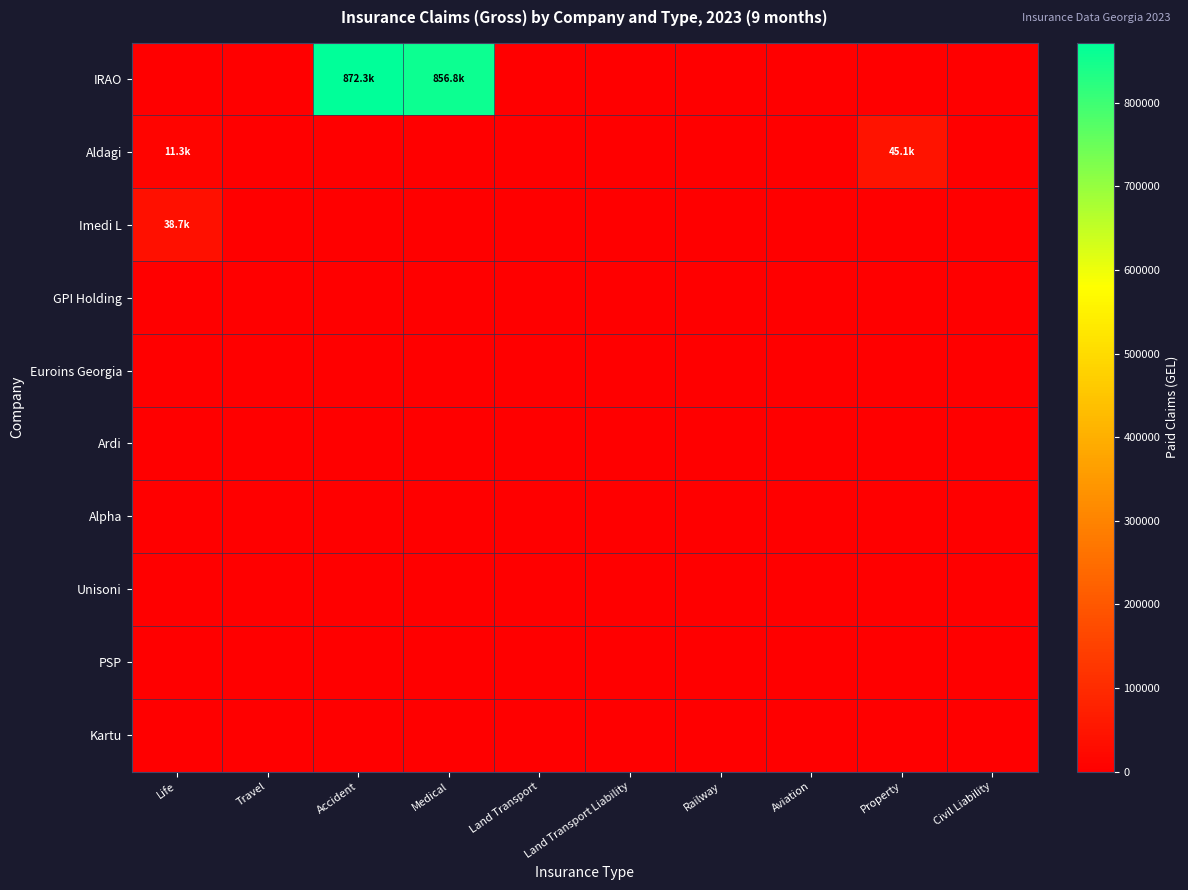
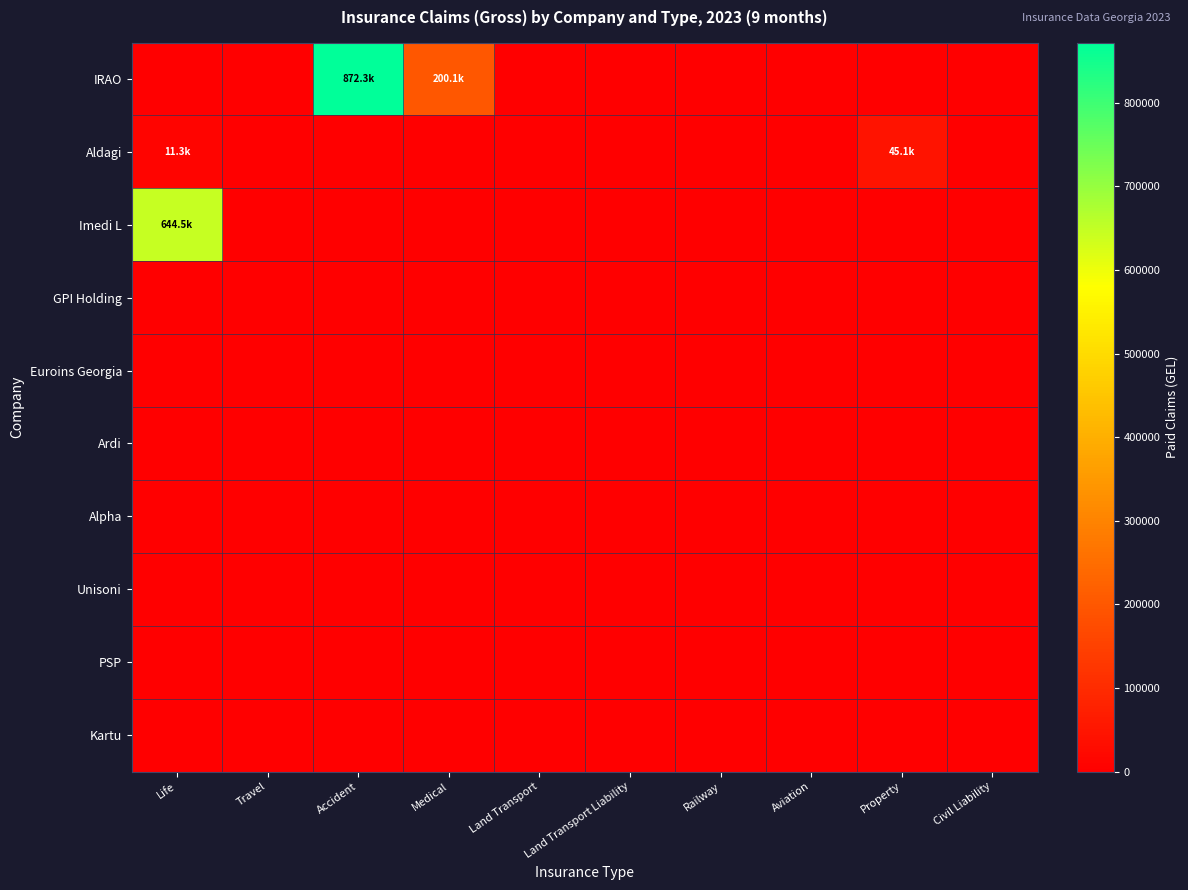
  {
    "IRAO": {
      "Accident": "872.3k",
-     "Medical": "856.8k"
+     "Medical": "200.1k"
    },
    "Aldagi": {
      "Life": "11.3k",
      "Property": "45.1k"
    },
    "Imedi L": {
-     "Life": "38.7k"
+     "Life": "644.5k"
    }
  }
